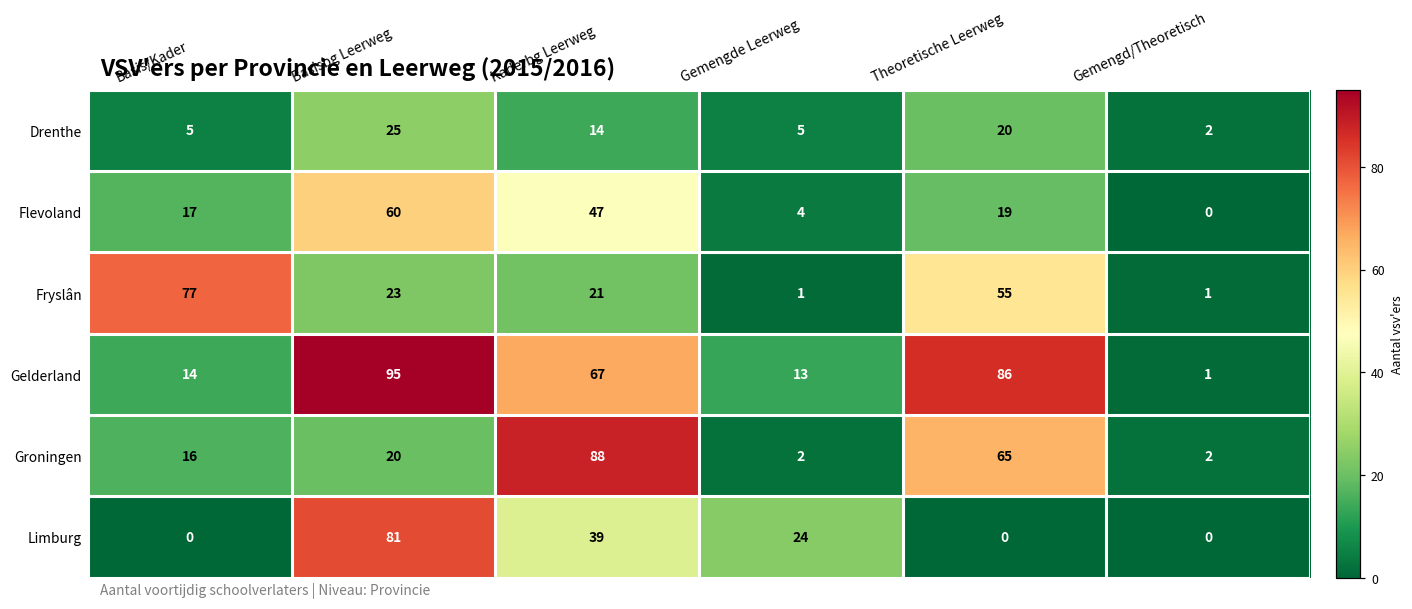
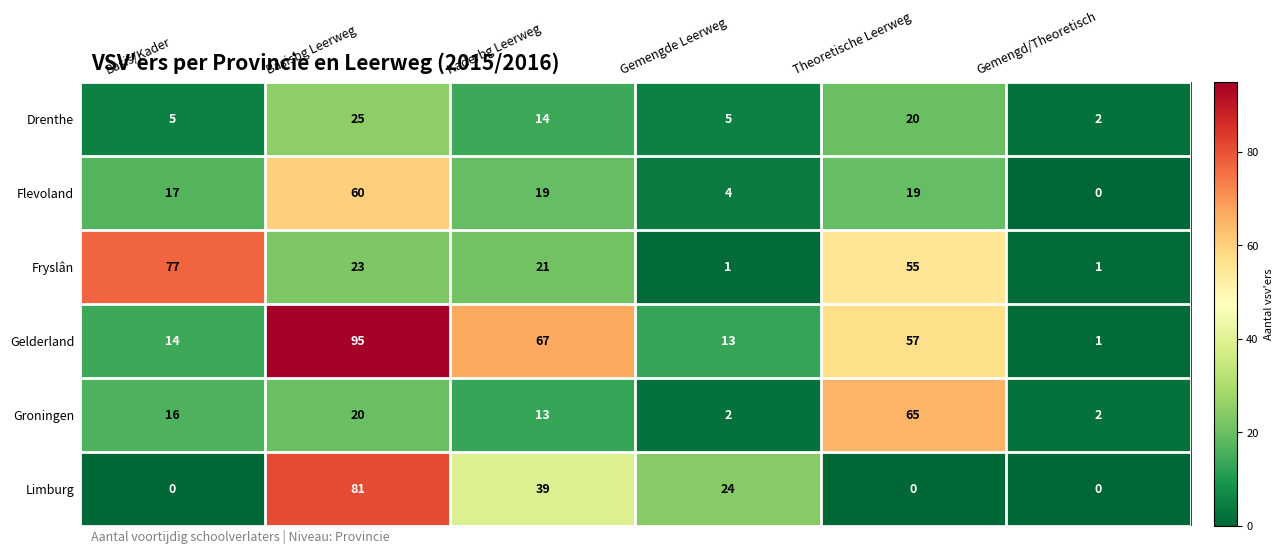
  {
    "Drenthe": {
      "Basis/Kader": 5,
      "Basisbg Leerweg": 25,
      "Kaderbg Leerweg": 14,
      "Gemengde Leerweg": 5,
      "Theoretische Leerweg": 20,
      "Gemengd/Theoretisch": 2
    },
    "Flevoland": {
      "Basis/Kader": 17,
      "Basisbg Leerweg": 60,
-     "Kaderbg Leerweg": 47,
+     "Kaderbg Leerweg": 19,
      "Gemengde Leerweg": 4,
      "Theoretische Leerweg": 19,
      "Gemengd/Theoretisch": 0
    },
    "Fryslân": {
      "Basis/Kader": 77,
      "Basisbg Leerweg": 23,
      "Kaderbg Leerweg": 21,
      "Gemengde Leerweg": 1,
      "Theoretische Leerweg": 55,
      "Gemengd/Theoretisch": 1
    },
    "Gelderland": {
      "Basis/Kader": 14,
      "Basisbg Leerweg": 95,
      "Kaderbg Leerweg": 67,
      "Gemengde Leerweg": 13,
-     "Theoretische Leerweg": 86,
+     "Theoretische Leerweg": 57,
      "Gemengd/Theoretisch": 1
    },
    "Groningen": {
      "Basis/Kader": 16,
      "Basisbg Leerweg": 20,
-     "Kaderbg Leerweg": 88,
+     "Kaderbg Leerweg": 13,
      "Gemengde Leerweg": 2,
      "Theoretische Leerweg": 65,
      "Gemengd/Theoretisch": 2
    },
    "Limburg": {
      "Basis/Kader": 0,
      "Basisbg Leerweg": 81,
      "Kaderbg Leerweg": 39,
      "Gemengde Leerweg": 24,
      "Theoretische Leerweg": 0,
      "Gemengd/Theoretisch": 0
    }
  }
